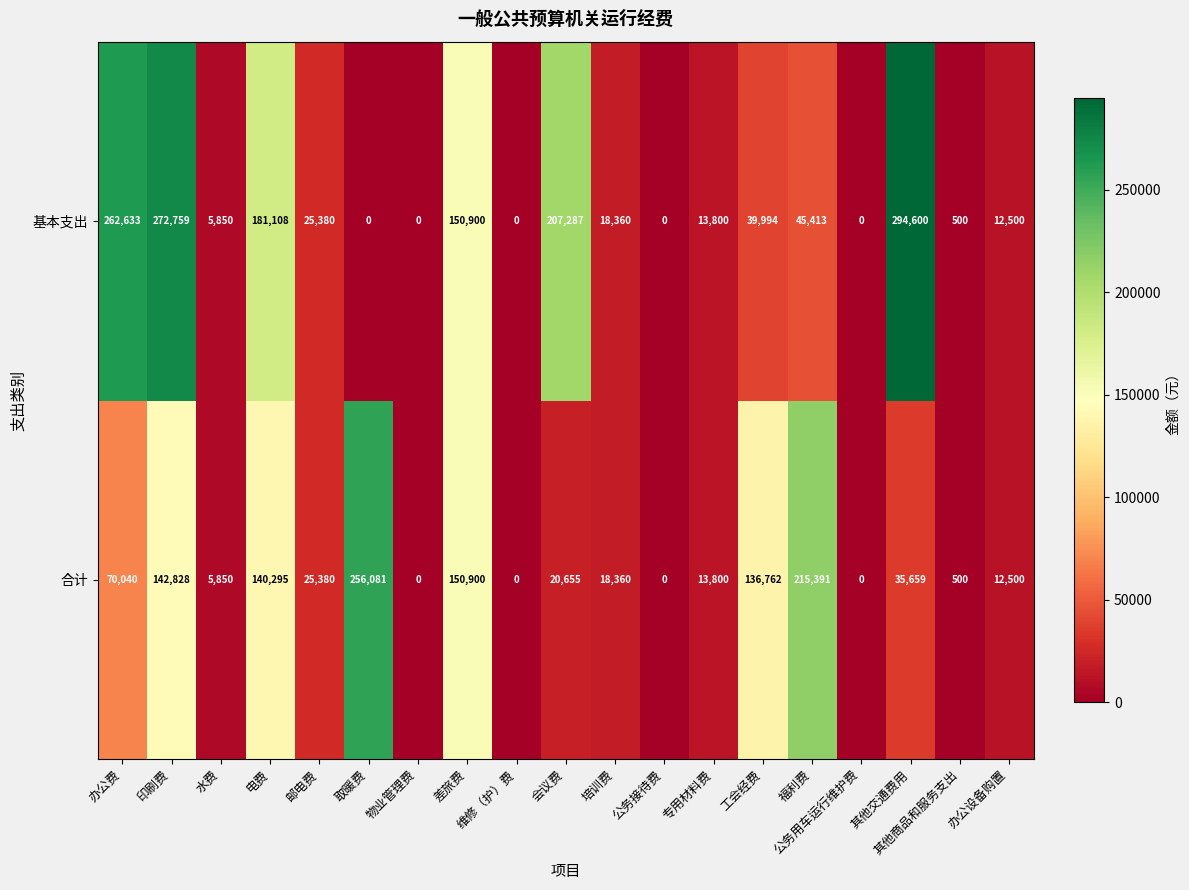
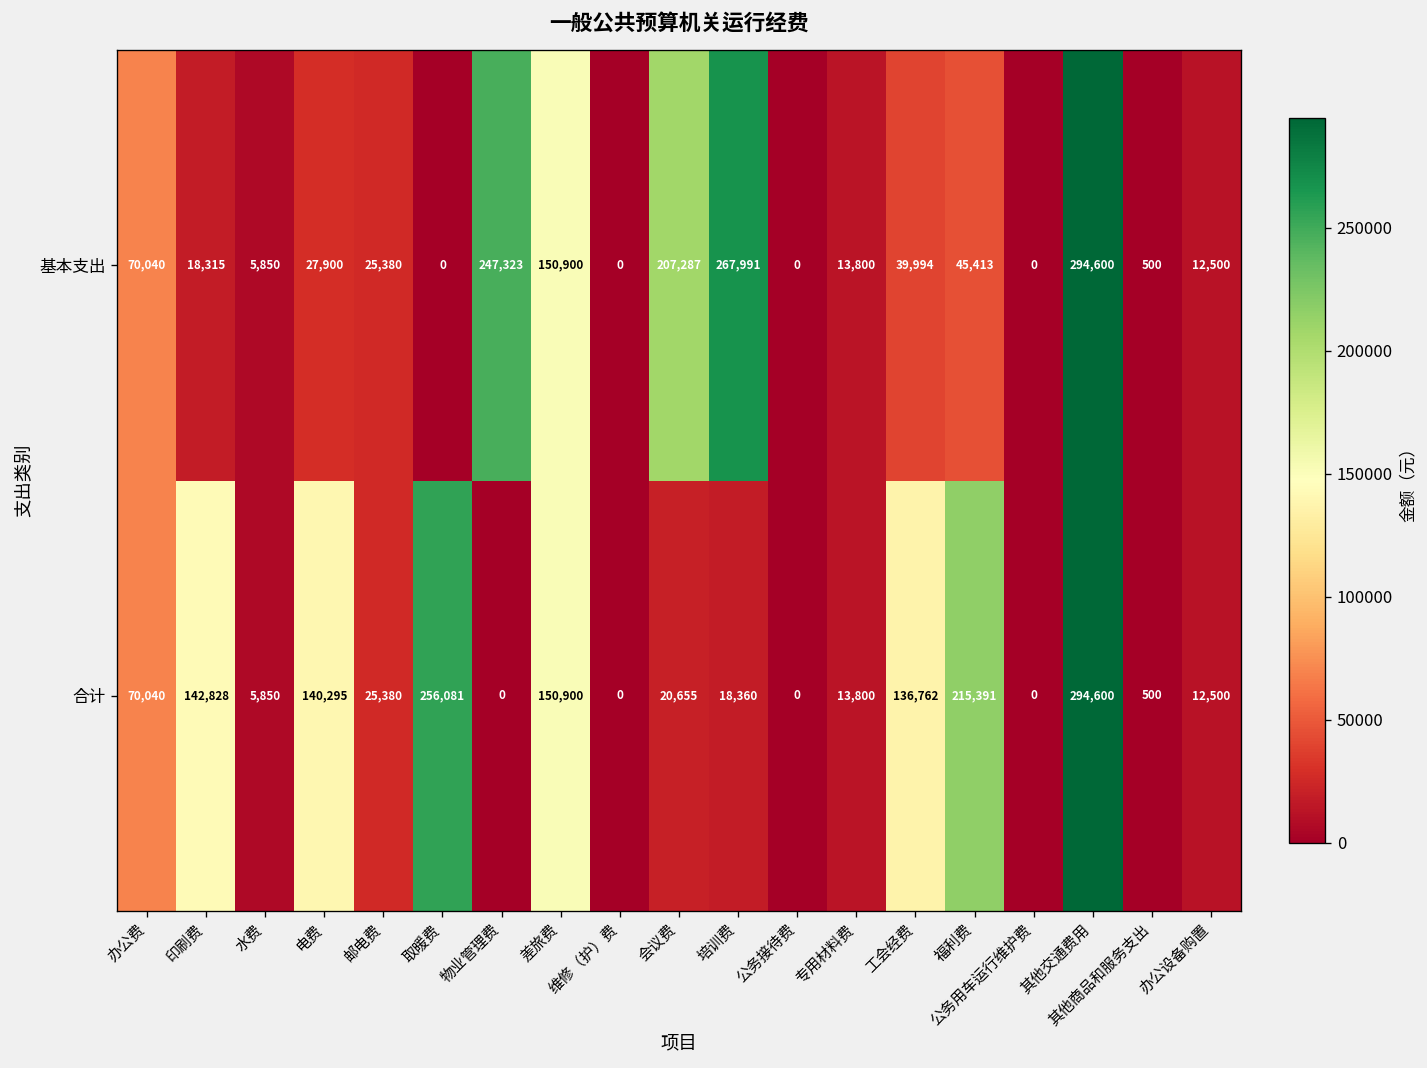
  {
    "基本支出": {
-     "办公费": "262,633",
-     "印刷费": "272,759",
+     "办公费": "70,040",
+     "印刷费": "18,315",
      "水费": "5,850",
-     "电费": "181,108",
+     "电费": "27,900",
      "邮电费": "25,380",
      "取暖费": "0",
-     "物业管理费": "0",
+     "物业管理费": "247,323",
      "差旅费": "150,900",
      "维修（护）费": "0",
      "会议费": "207,287",
-     "培训费": "18,360",
+     "培训费": "267,991",
      "公务接待费": "0",
      "专用材料费": "13,800",
      "工会经费": "39,994",
      "福利费": "45,413",
      "公务用车运行维护费": "0",
      "其他交通费用": "294,600",
      "其他商品和服务支出": "500",
      "办公设备购置": "12,500"
    },
    "合计": {
      "办公费": "70,040",
      "印刷费": "142,828",
      "水费": "5,850",
      "电费": "140,295",
      "邮电费": "25,380",
      "取暖费": "256,081",
      "物业管理费": "0",
      "差旅费": "150,900",
      "维修（护）费": "0",
      "会议费": "20,655",
      "培训费": "18,360",
      "公务接待费": "0",
      "专用材料费": "13,800",
      "工会经费": "136,762",
      "福利费": "215,391",
      "公务用车运行维护费": "0",
-     "其他交通费用": "35,659",
+     "其他交通费用": "294,600",
      "其他商品和服务支出": "500",
      "办公设备购置": "12,500"
    }
  }
